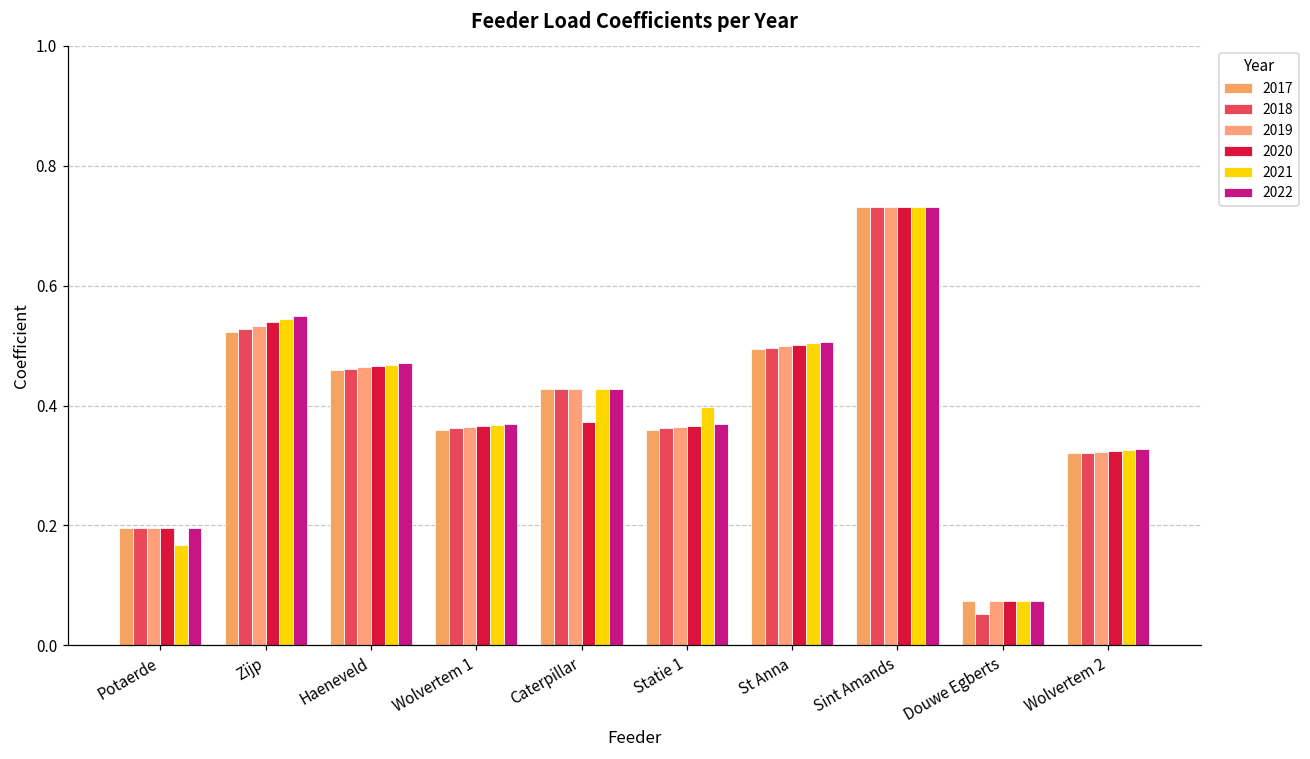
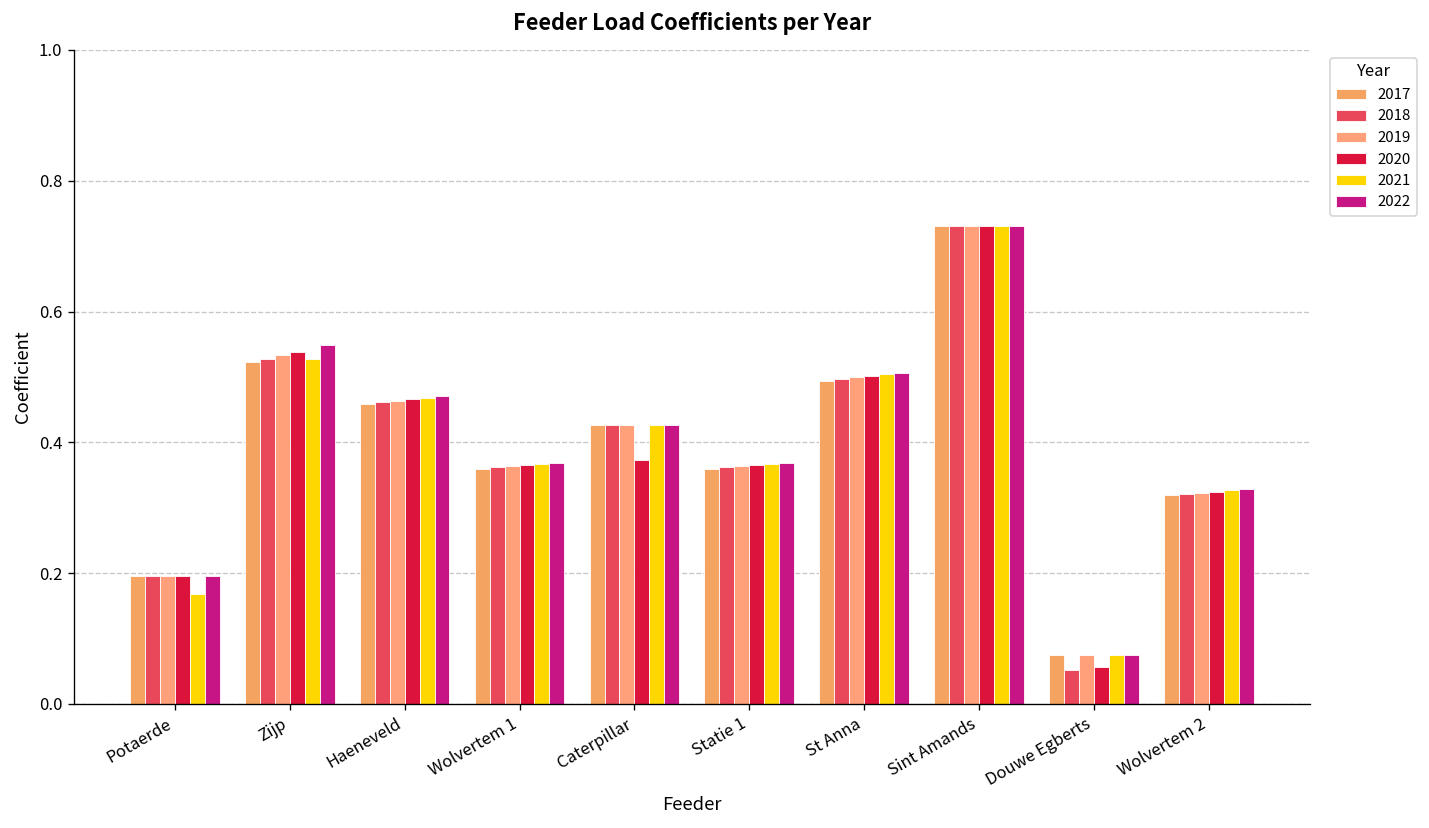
  {
    "2018": {
      "Potaerde": 0.20,
      "Zijp": 0.53,
      "Haeneveld": 0.46,
      "Wolvertem 1": 0.36,
      "Caterpillar": 0.43,
      "Statie 1": 0.36,
      "St Anna": 0.50,
      "Sint Amands": 0.73,
      "Douwe Egberts": 0.05,
      "Wolvertem 2": 0.32
    },
    "2020": {
      "Potaerde": 0.20,
      "Zijp": 0.54,
      "Haeneveld": 0.47,
      "Wolvertem 1": 0.37,
      "Caterpillar": 0.37,
      "Statie 1": 0.37,
      "St Anna": 0.50,
      "Sint Amands": 0.73,
-     "Douwe Egberts": 0.07,
+     "Douwe Egberts": 0.06,
      "Wolvertem 2": 0.32
    },
    "2021": {
      "Potaerde": 0.17,
-     "Zijp": 0.54,
+     "Zijp": 0.53,
      "Haeneveld": 0.47,
      "Wolvertem 1": 0.37,
      "Caterpillar": 0.43,
-     "Statie 1": 0.40,
+     "Statie 1": 0.37,
      "St Anna": 0.50,
      "Sint Amands": 0.73,
      "Douwe Egberts": 0.07,
      "Wolvertem 2": 0.33
    },
    "2022": {
      "Potaerde": 0.20,
      "Zijp": 0.55,
      "Haeneveld": 0.47,
      "Wolvertem 1": 0.37,
      "Caterpillar": 0.43,
      "Statie 1": 0.37,
      "St Anna": 0.51,
      "Sint Amands": 0.73,
      "Douwe Egberts": 0.07,
      "Wolvertem 2": 0.33
    }
  }
